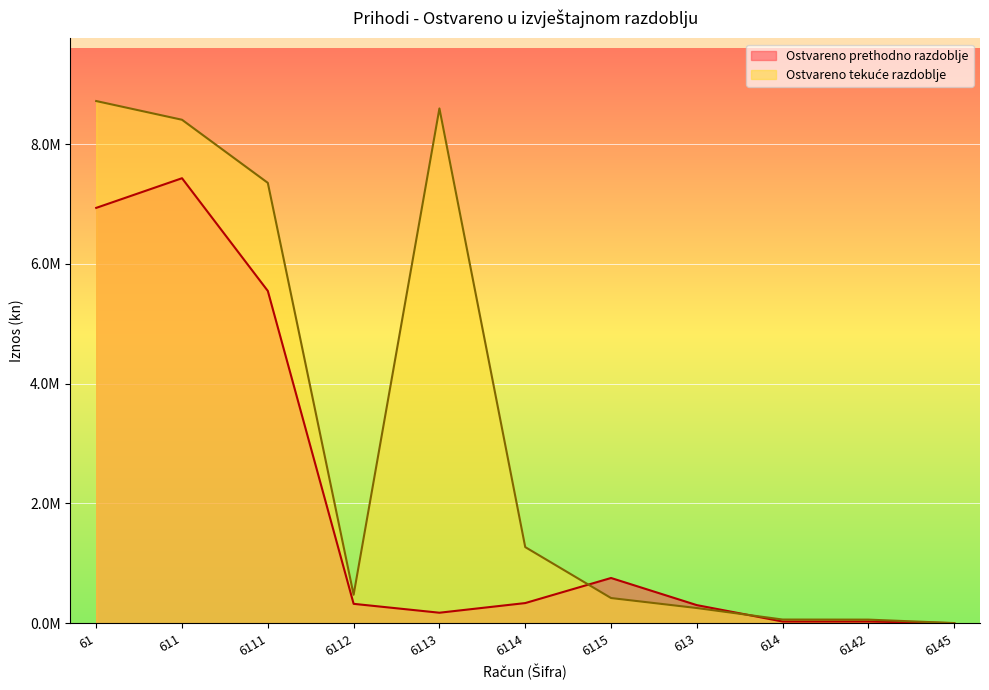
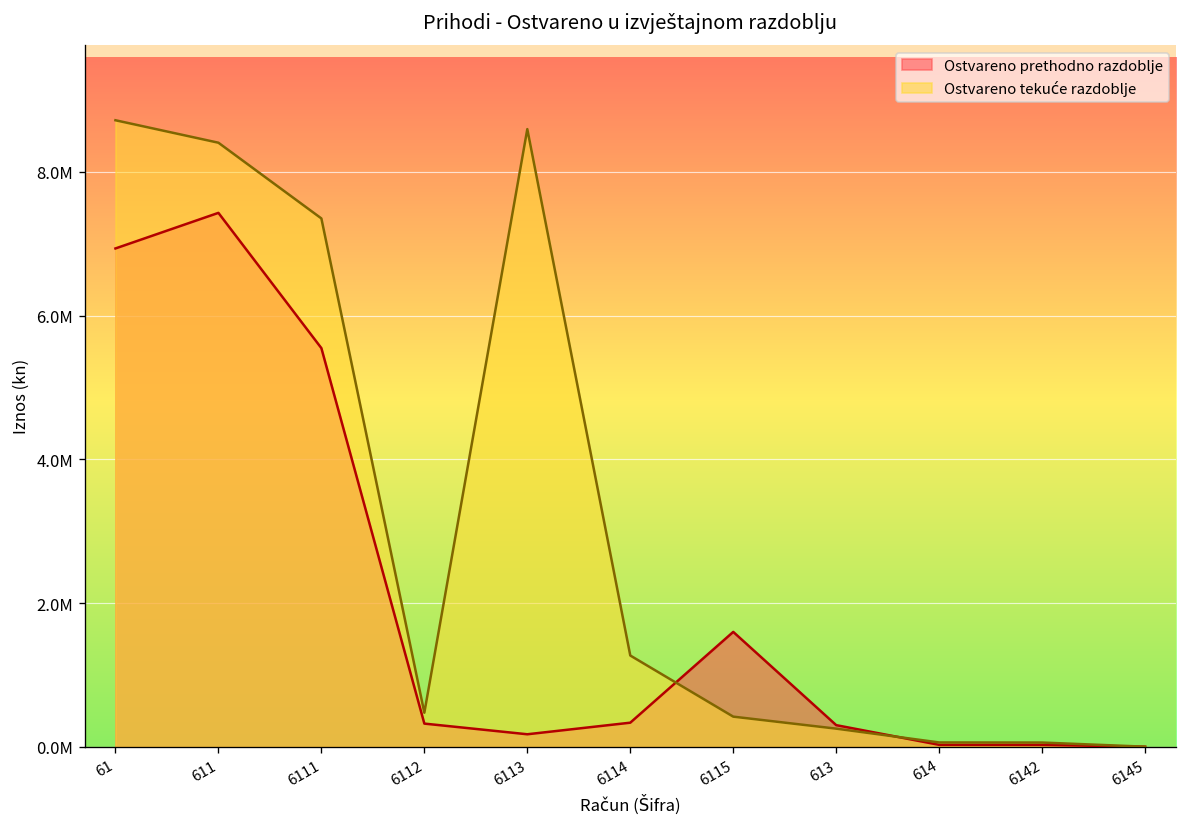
  {
    "Ostvareno prethodno razdoblje": {
      "61": 6900000,
      "611": 7400000,
      "6111": 5500000,
      "6112": 300000,
      "6113": 200000,
      "6114": 300000,
-     "6115": 800000,
+     "6115": 1600000,
      "613": 300000
    },
    "Ostvareno tekuće razdoblje": {
      "61": 8700000,
      "611": 8400000,
      "6111": 7400000,
      "6112": 500000,
      "6113": 8600000,
      "6114": 1300000,
      "6115": 400000,
      "613": 300000
    }
  }
